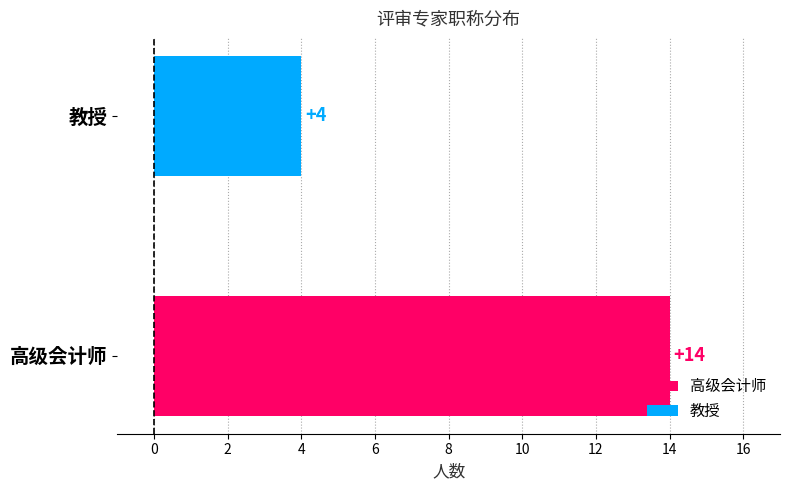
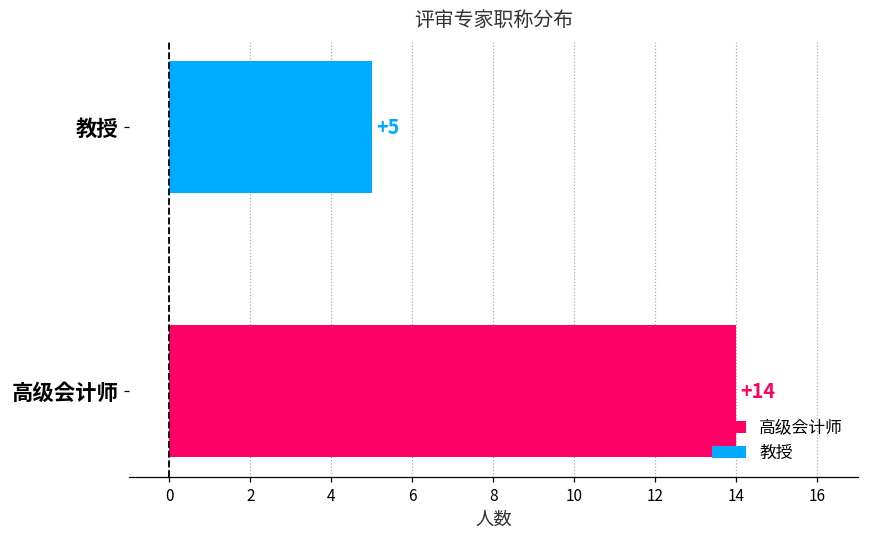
  {
    "教授": {
-     "教授": "+4"
+     "教授": "+5"
    }
  }
